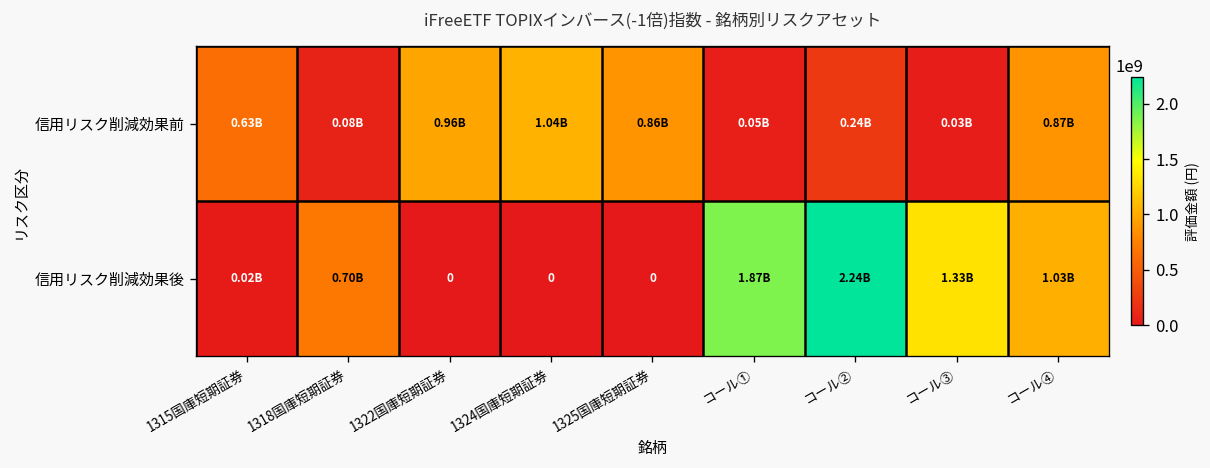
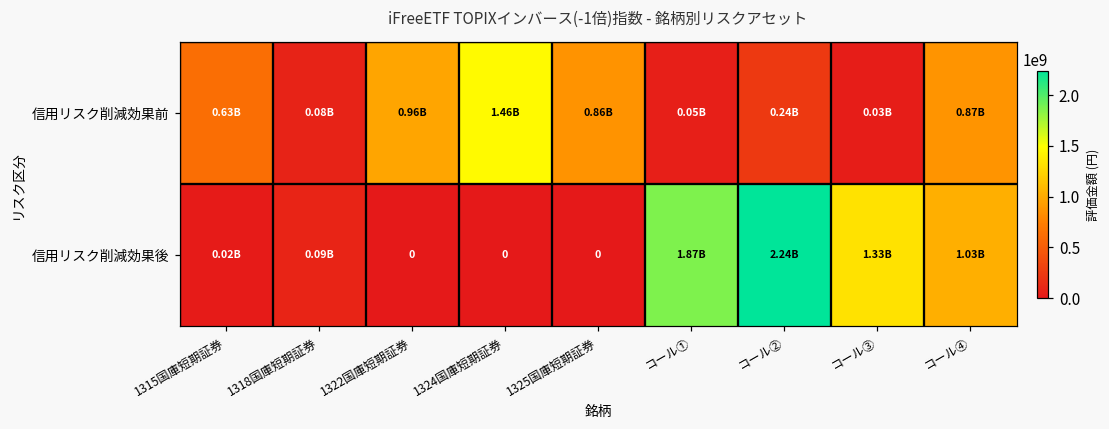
  {
    "信用リスク削減効果前": {
      "1315国庫短期証券": "0.63B",
      "1318国庫短期証券": "0.08B",
      "1322国庫短期証券": "0.96B",
-     "1324国庫短期証券": "1.04B",
+     "1324国庫短期証券": "1.46B",
      "1325国庫短期証券": "0.86B",
      "コール①": "0.05B",
      "コール②": "0.24B",
      "コール③": "0.03B",
      "コール④": "0.87B"
    },
    "信用リスク削減効果後": {
      "1315国庫短期証券": "0.02B",
-     "1318国庫短期証券": "0.70B",
+     "1318国庫短期証券": "0.09B",
      "1322国庫短期証券": "0",
      "1324国庫短期証券": "0",
      "1325国庫短期証券": "0",
      "コール①": "1.87B",
      "コール②": "2.24B",
      "コール③": "1.33B",
      "コール④": "1.03B"
    }
  }
